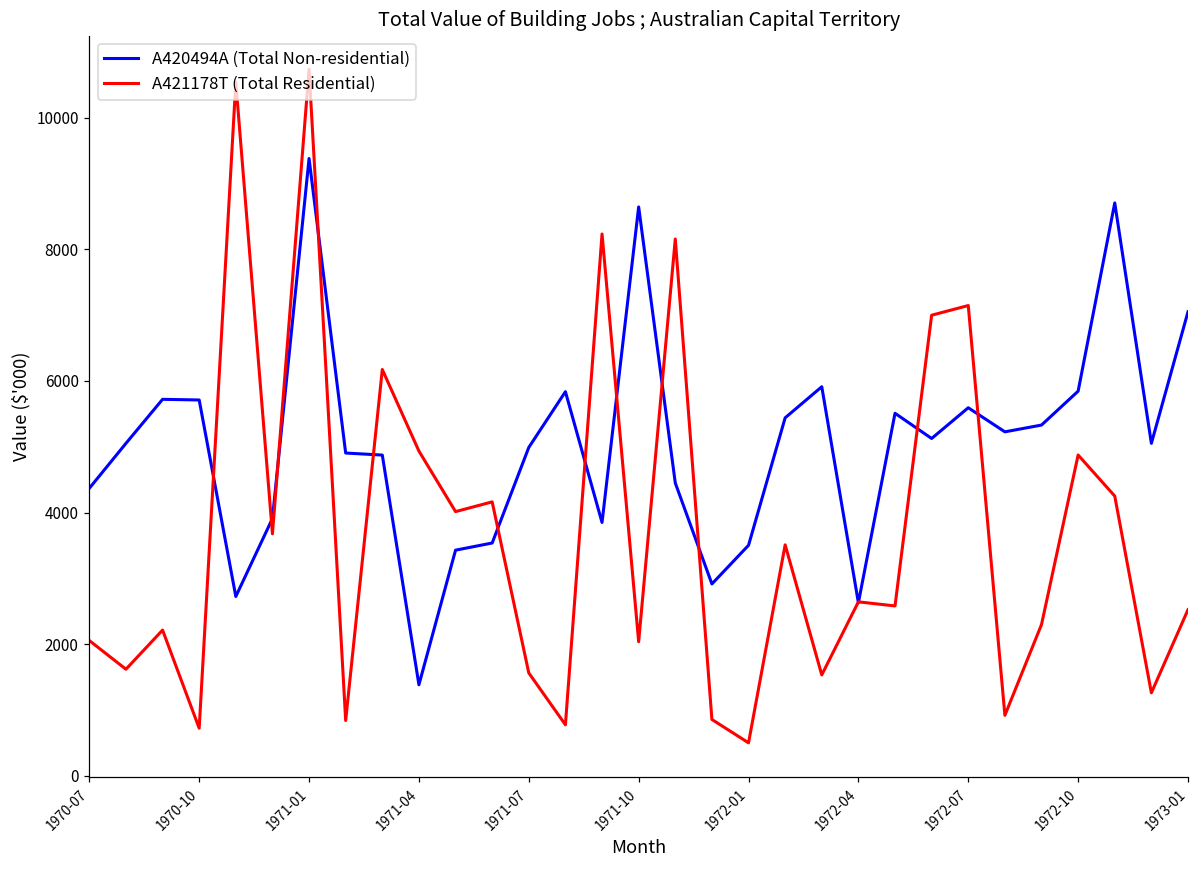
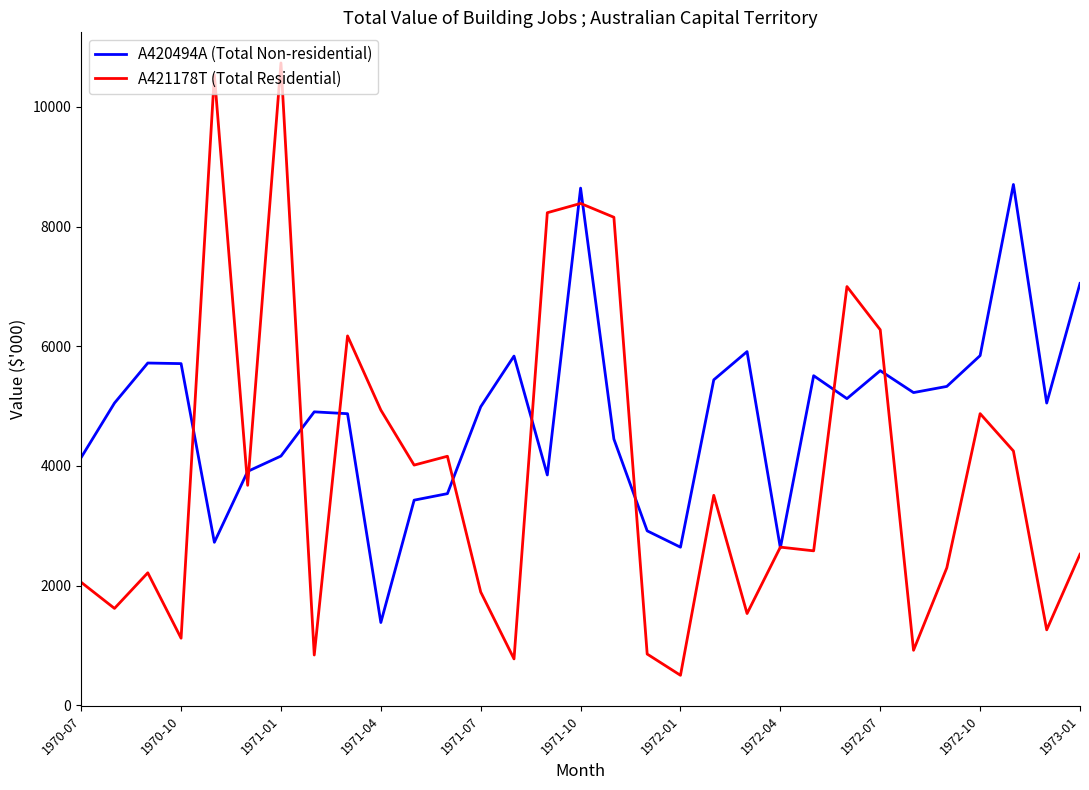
  {
    "A420494A (Total Non-residential)": {
-     "1970-07": 4400,
+     "1970-07": 4100,
      "1970-10": 5700,
-     "1971-01": 9400,
+     "1971-01": 4200,
      "1971-04": 1400,
      "1971-07": 5000,
      "1971-10": 8600,
-     "1972-01": 3500,
+     "1972-01": 2600,
      "1972-07": 5600,
      "1972-10": 5800,
      "1973-01": 7100
    },
    "A421178T (Total Residential)": {
      "1970-07": 2100,
-     "1970-10": 700,
+     "1970-10": 1100,
      "1971-04": 4900,
-     "1971-07": 1600,
-     "1971-10": 2000,
+     "1971-07": 1900,
+     "1971-10": 8400,
      "1972-01": 500,
-     "1972-07": 7100,
+     "1972-07": 6300,
      "1972-10": 4900,
      "1973-01": 2500
    }
  }
